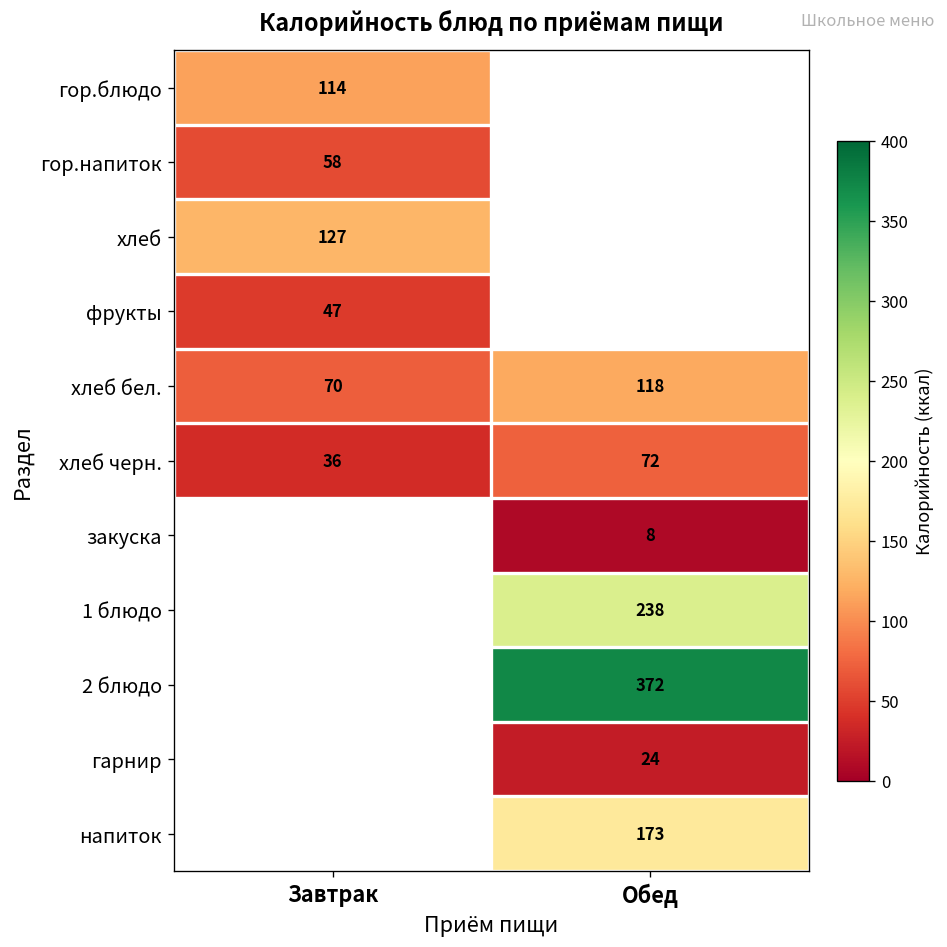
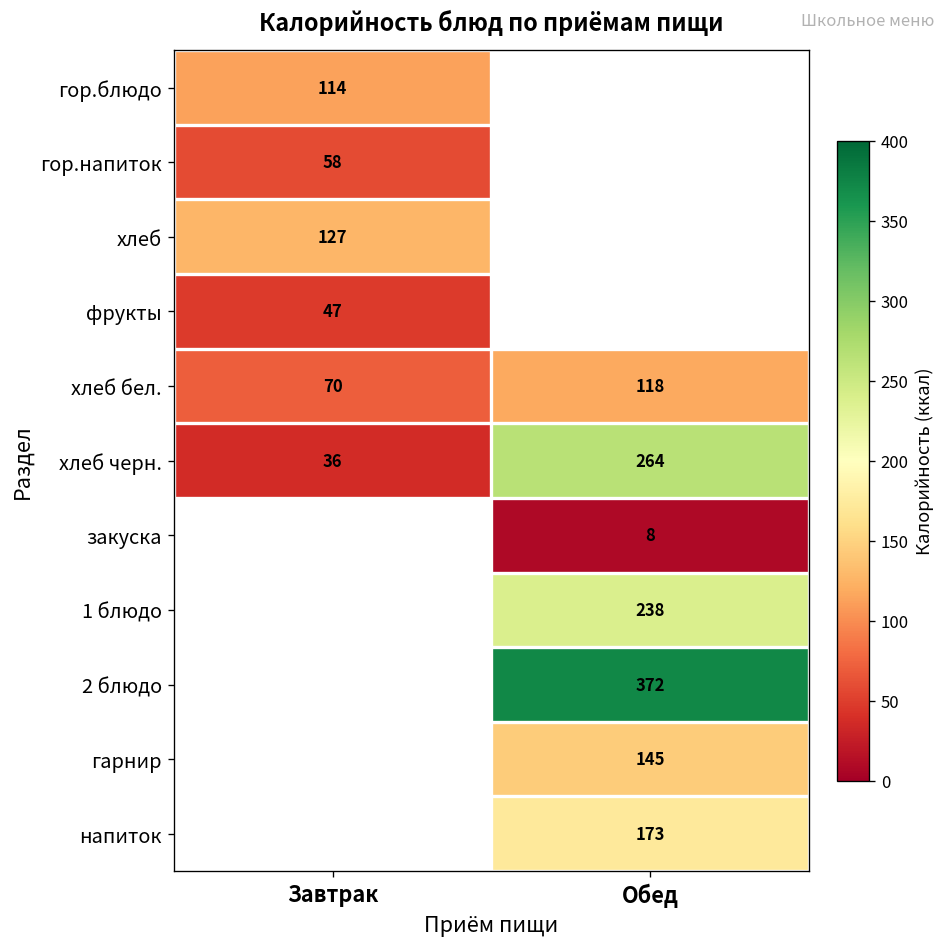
  {
    "гор.блюдо": {
      "Завтрак": 114
    },
    "гор.напиток": {
      "Завтрак": 58
    },
    "хлеб": {
      "Завтрак": 127
    },
    "фрукты": {
      "Завтрак": 47
    },
    "хлеб бел.": {
      "Завтрак": 70,
      "Обед": 118
    },
    "хлеб черн.": {
      "Завтрак": 36,
-     "Обед": 72
+     "Обед": 264
    },
    "закуска": {
      "Обед": 8
    },
    "1 блюдо": {
      "Обед": 238
    },
    "2 блюдо": {
      "Обед": 372
    },
    "гарнир": {
-     "Обед": 24
+     "Обед": 145
    },
    "напиток": {
      "Обед": 173
    }
  }
